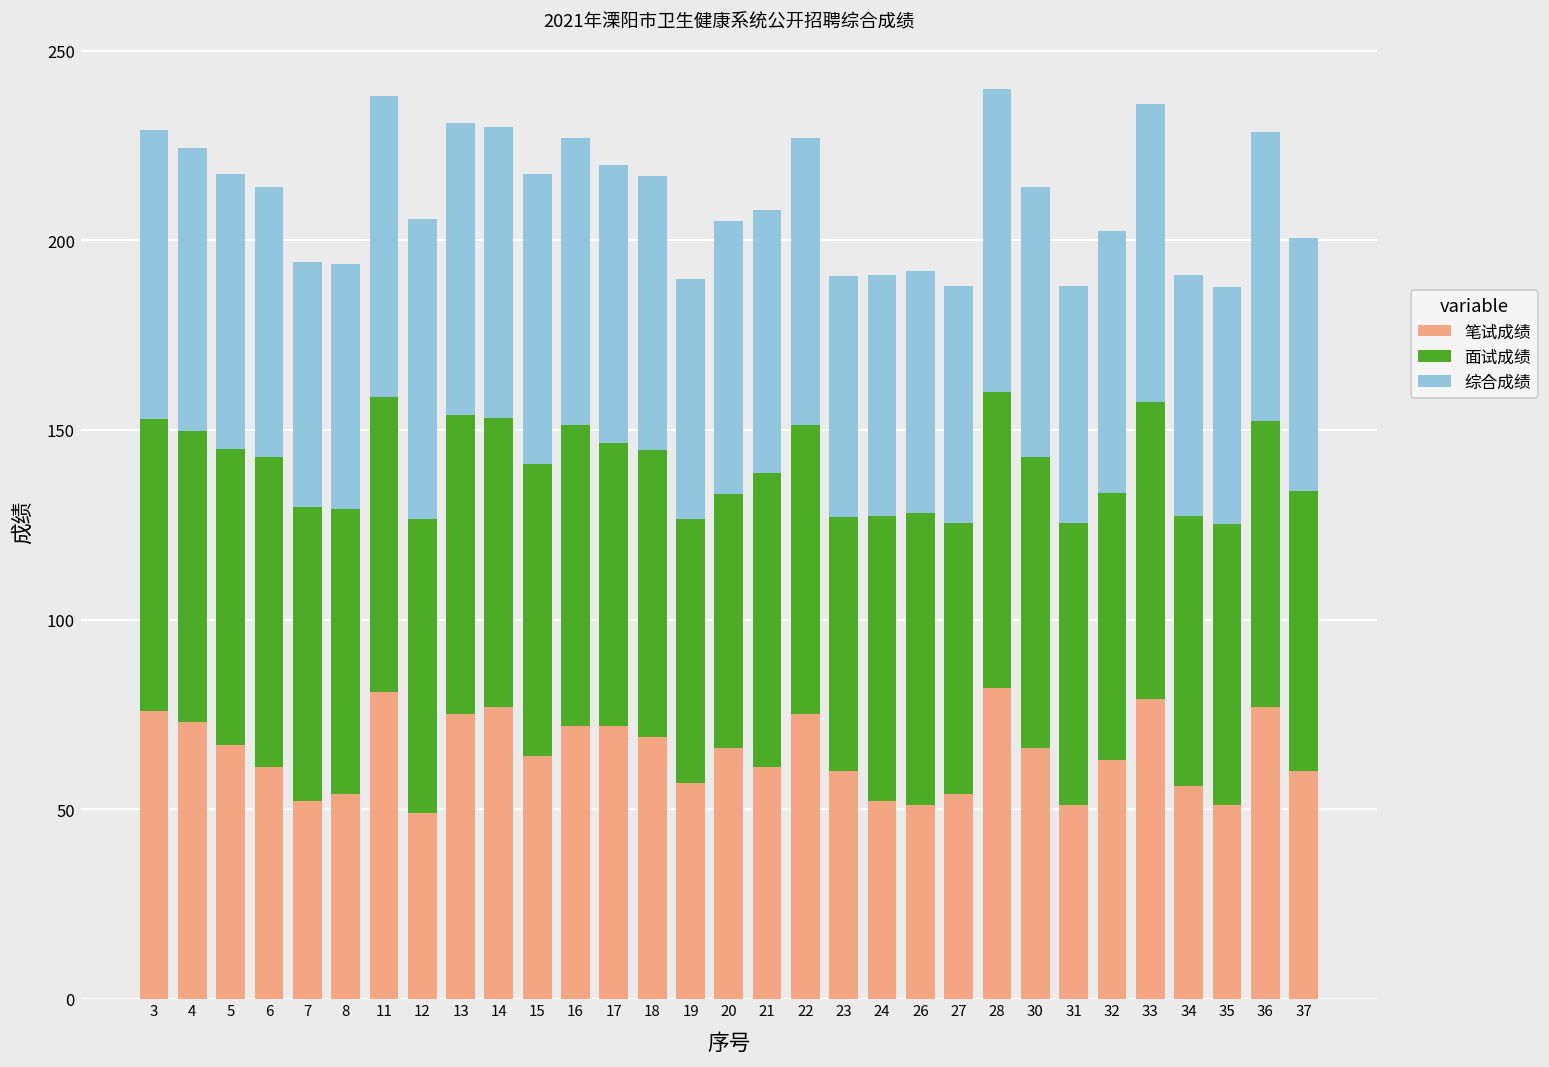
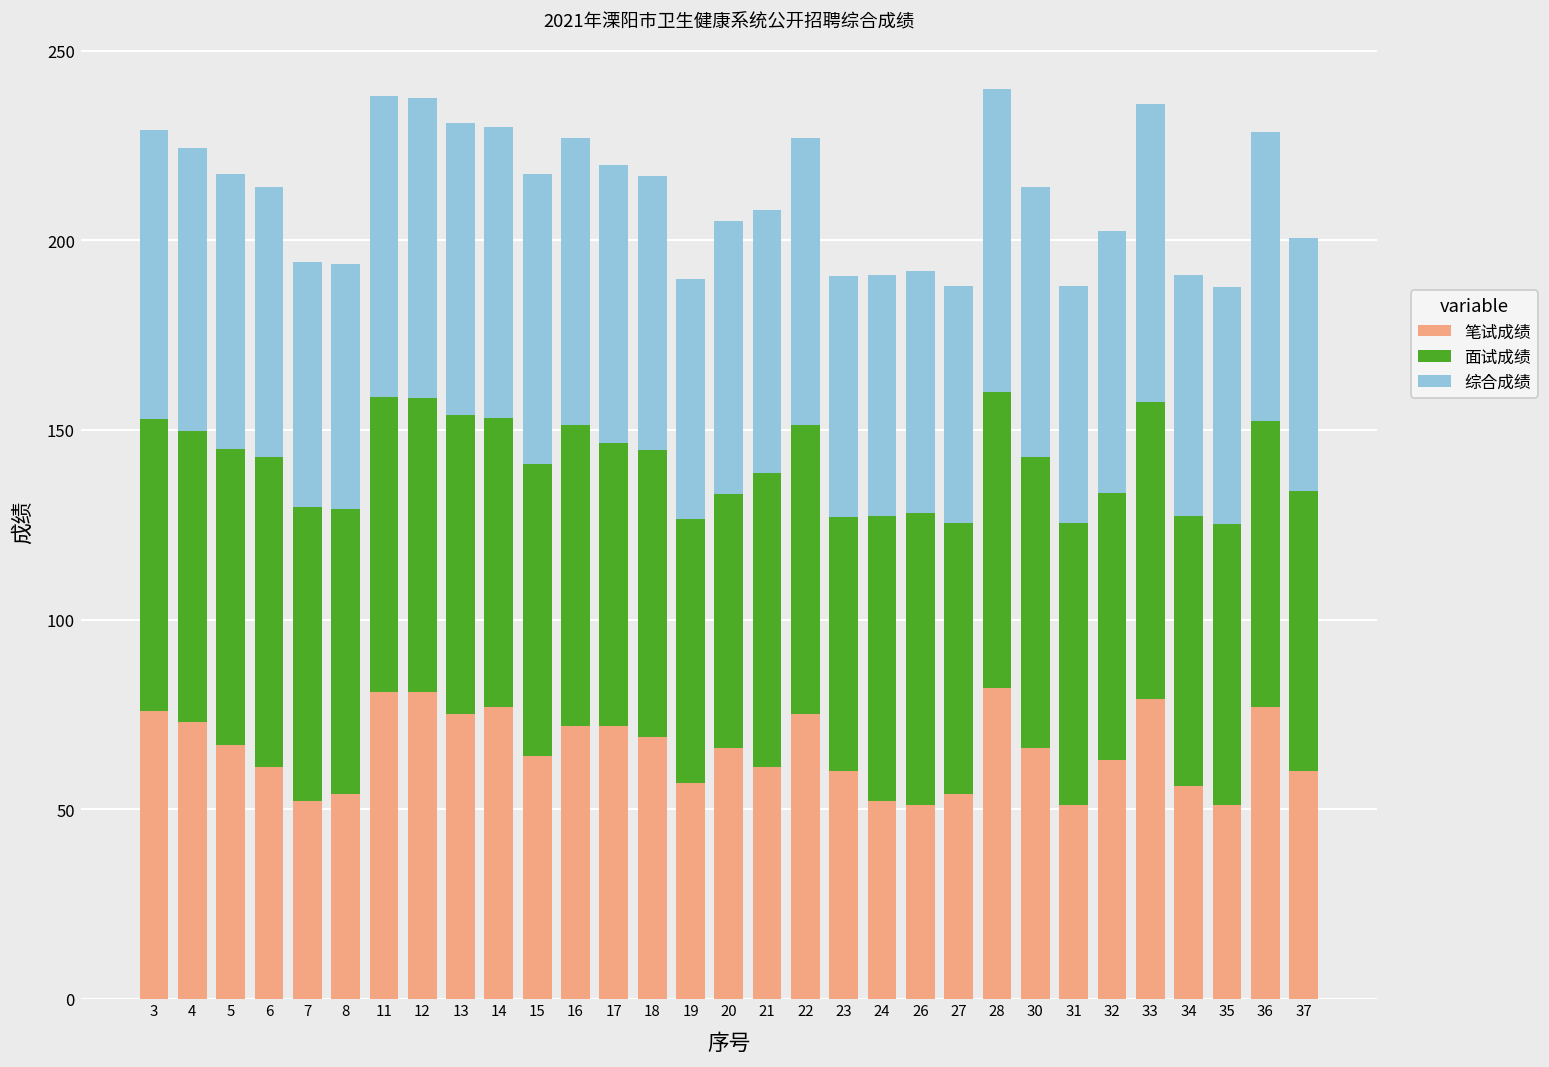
  {
    "笔试成绩": {
      "3": 76,
      "4": 73,
      "5": 67,
      "6": 61,
      "7": 52,
      "8": 54,
      "11": 81,
-     "12": 49,
+     "12": 81,
      "13": 75,
      "14": 77,
      "15": 64,
      "16": 72,
      "17": 72,
      "18": 69,
      "19": 57,
      "20": 66,
      "21": 61,
      "22": 75,
      "23": 60,
      "24": 52,
      "26": 51,
      "27": 54,
      "28": 82,
      "30": 66,
      "31": 51,
      "32": 63,
      "33": 79,
      "34": 56,
      "35": 51,
      "36": 77,
      "37": 60
    },
    "面试成绩": {
      "3": 77,
      "4": 77,
      "5": 78,
      "6": 82,
      "7": 78,
      "8": 75,
      "11": 78,
      "12": 77,
      "13": 79,
      "14": 76,
      "15": 77,
      "16": 79,
      "17": 75,
      "18": 76,
      "19": 70,
      "20": 67,
      "21": 78,
      "22": 76,
      "23": 67,
      "24": 75,
      "26": 77,
      "27": 71,
      "28": 78,
      "30": 77,
      "31": 74,
      "32": 70,
      "33": 78,
      "34": 71,
      "35": 74,
      "36": 75,
      "37": 74
    },
    "综合成绩": {
      "3": 76,
      "4": 75,
      "5": 73,
      "6": 71,
      "7": 65,
      "8": 65,
      "11": 79,
      "12": 79,
      "13": 77,
      "14": 77,
      "15": 77,
      "16": 76,
      "17": 73,
      "18": 72,
      "19": 63,
      "20": 72,
      "21": 69,
      "22": 76,
      "23": 64,
      "24": 64,
      "26": 64,
      "27": 63,
      "28": 80,
      "30": 71,
      "31": 63,
      "32": 69,
      "33": 79,
      "34": 64,
      "35": 63,
      "36": 76,
      "37": 67
    }
  }
